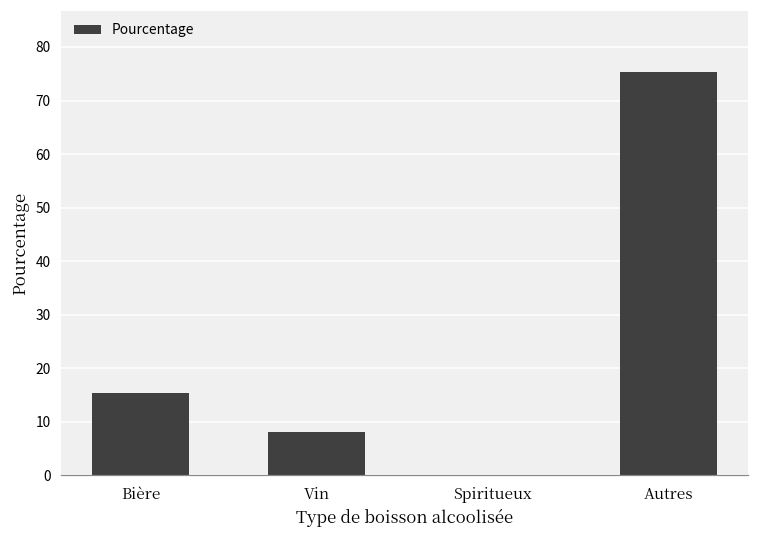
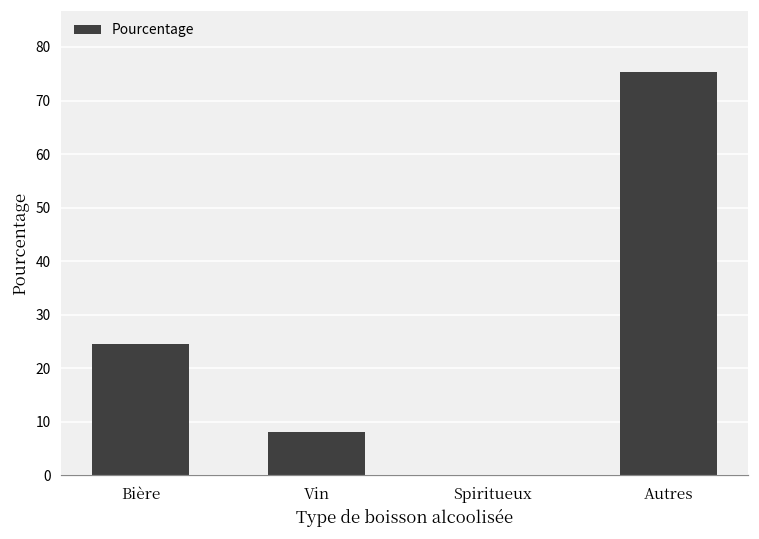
  {
-   "Bière": 15,
+   "Bière": 25,
    "Vin": 8,
    "Autres": 75
  }
